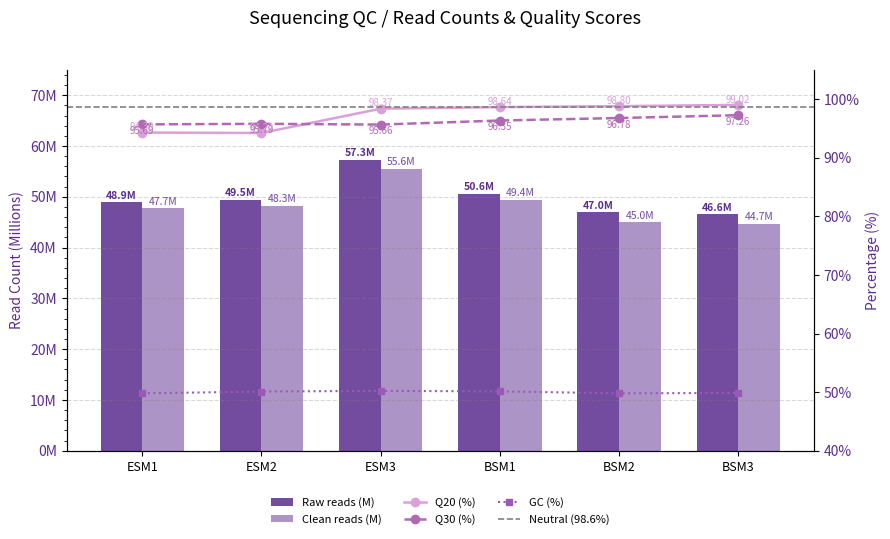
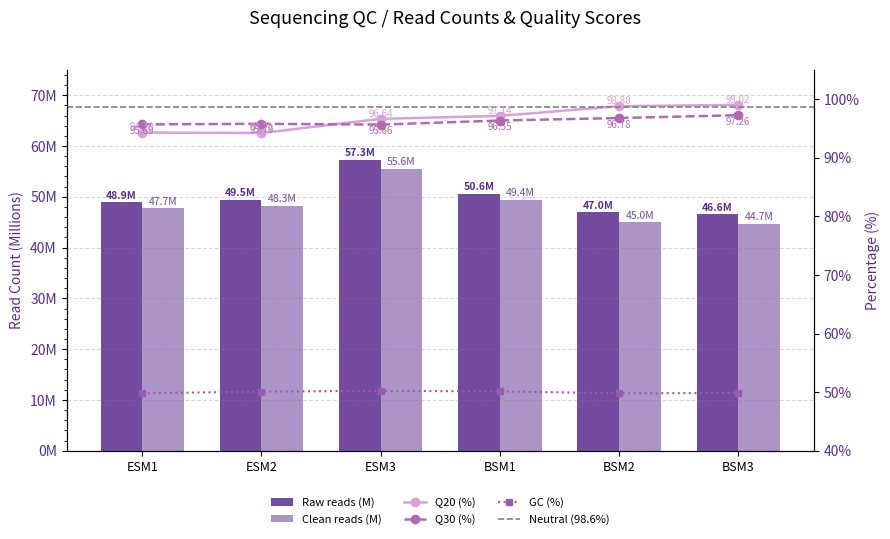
  {
    "Q20 (%)": {
-     "ESM3": 98.37,
-     "BSM1": 98.64,
+     "ESM3": 96.64,
+     "BSM1": 97.14,
      "BSM2": 98.80,
      "BSM3": 99.02
    }
  }
